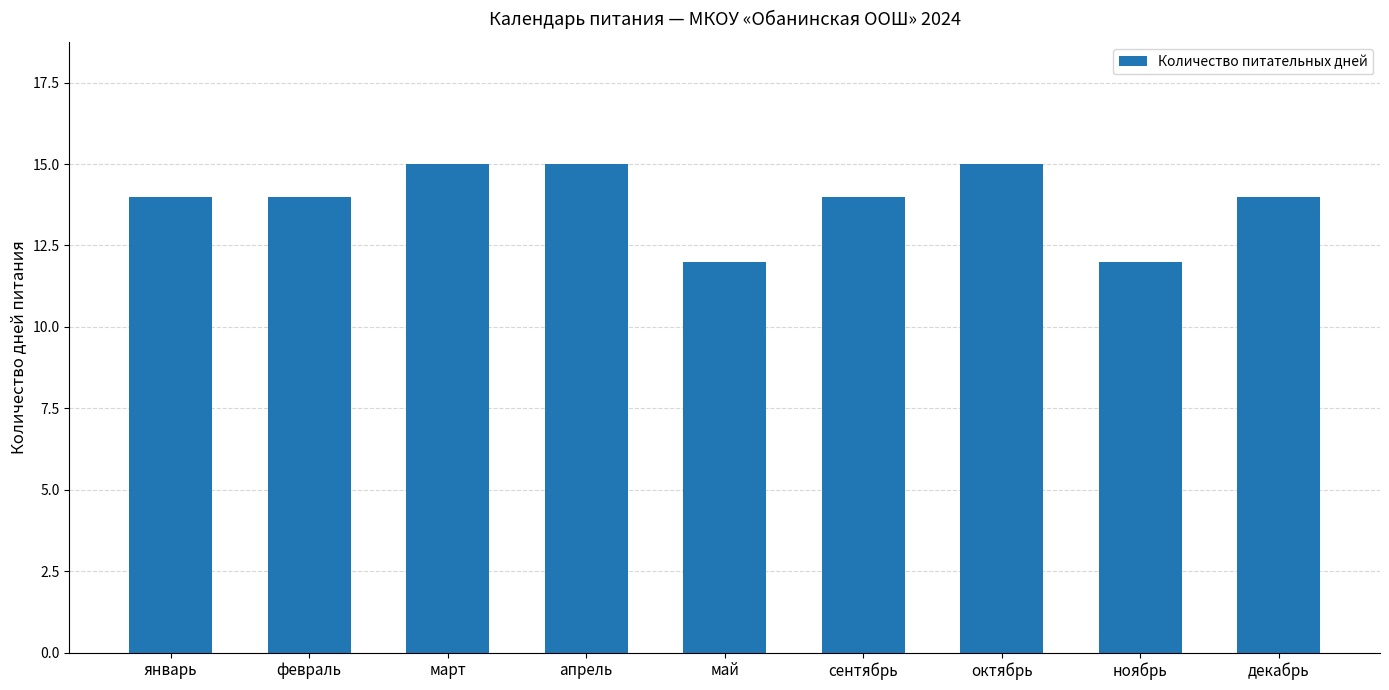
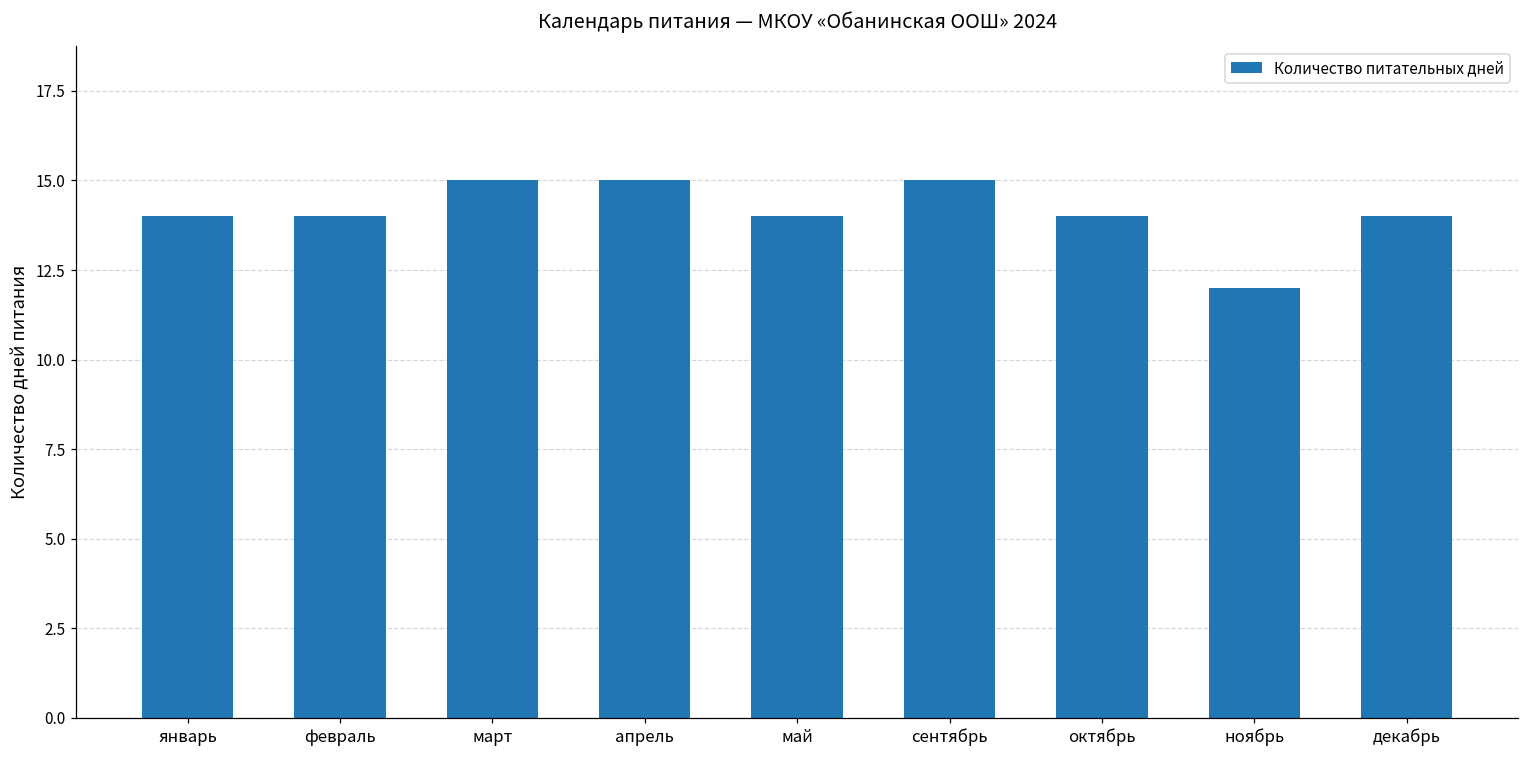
  {
    "январь": 14,
    "февраль": 14,
    "март": 15,
    "апрель": 15,
-   "май": 12,
-   "сентябрь": 14,
-   "октябрь": 15,
+   "май": 14,
+   "сентябрь": 15,
+   "октябрь": 14,
    "ноябрь": 12,
    "декабрь": 14
  }
